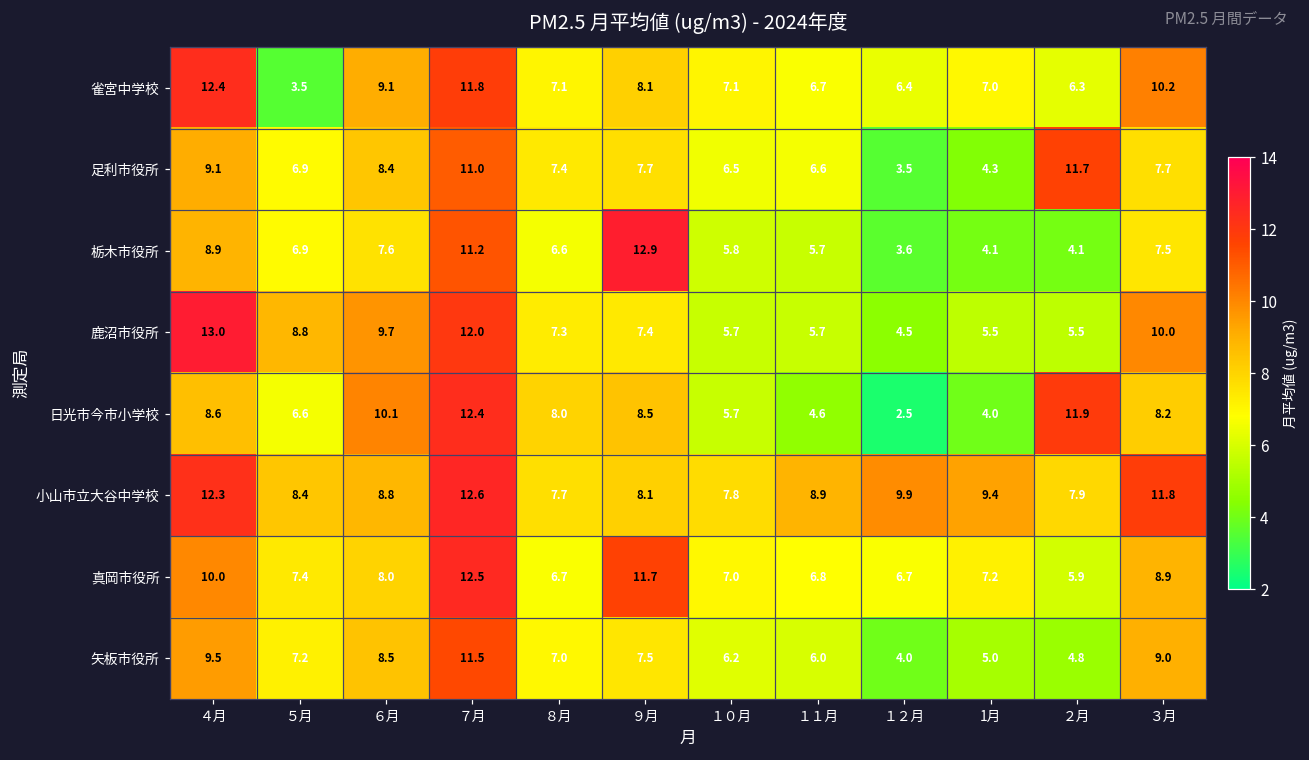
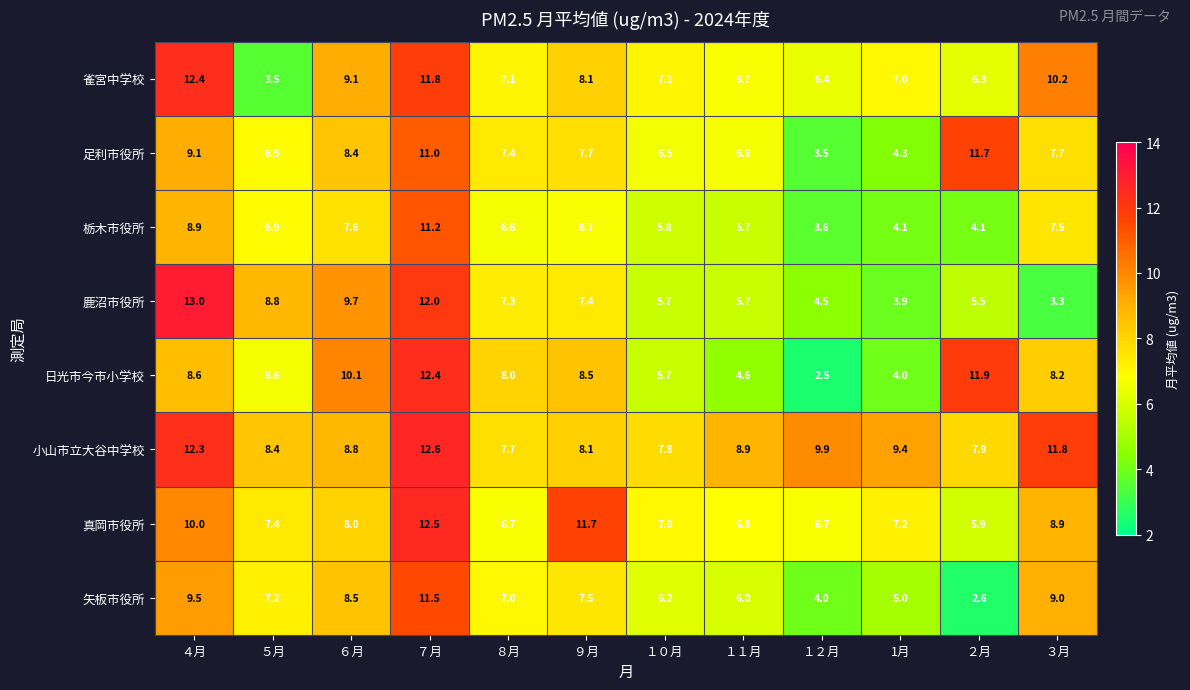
  {
    "雀宮中学校": {
      "４月": 12.4,
      "５月": 3.5,
      "６月": 9.1,
      "７月": 11.8,
      "８月": 7.1,
      "９月": 8.1,
      "１０月": 7.1,
      "１１月": 6.7,
      "１２月": 6.4,
      "1月": 7.0,
      "２月": 6.3,
      "３月": 10.2
    },
    "足利市役所": {
      "４月": 9.1,
      "５月": 6.9,
      "６月": 8.4,
      "７月": 11.0,
      "８月": 7.4,
      "９月": 7.7,
      "１０月": 6.5,
      "１１月": 6.6,
      "１２月": 3.5,
      "1月": 4.3,
      "２月": 11.7,
      "３月": 7.7
    },
    "栃木市役所": {
      "４月": 8.9,
      "５月": 6.9,
      "６月": 7.6,
      "７月": 11.2,
      "８月": 6.6,
-     "９月": 12.9,
+     "９月": 6.7,
      "１０月": 5.8,
      "１１月": 5.7,
      "１２月": 3.6,
      "1月": 4.1,
      "２月": 4.1,
      "３月": 7.5
    },
    "鹿沼市役所": {
      "４月": 13.0,
      "５月": 8.8,
      "６月": 9.7,
      "７月": 12.0,
      "８月": 7.3,
      "９月": 7.4,
      "１０月": 5.7,
      "１１月": 5.7,
      "１２月": 4.5,
-     "1月": 5.5,
+     "1月": 3.9,
      "２月": 5.5,
-     "３月": 10.0
+     "３月": 3.3
    },
    "日光市今市小学校": {
      "４月": 8.6,
      "５月": 6.6,
      "６月": 10.1,
      "７月": 12.4,
      "８月": 8.0,
      "９月": 8.5,
      "１０月": 5.7,
      "１１月": 4.6,
      "１２月": 2.5,
      "1月": 4.0,
      "２月": 11.9,
      "３月": 8.2
    },
    "小山市立大谷中学校": {
      "４月": 12.3,
      "５月": 8.4,
      "６月": 8.8,
      "７月": 12.6,
      "８月": 7.7,
      "９月": 8.1,
      "１０月": 7.8,
      "１１月": 8.9,
      "１２月": 9.9,
      "1月": 9.4,
      "２月": 7.9,
      "３月": 11.8
    },
    "真岡市役所": {
      "４月": 10.0,
      "５月": 7.4,
      "６月": 8.0,
      "７月": 12.5,
      "８月": 6.7,
      "９月": 11.7,
      "１０月": 7.0,
      "１１月": 6.8,
      "１２月": 6.7,
      "1月": 7.2,
      "２月": 5.9,
      "３月": 8.9
    },
    "矢板市役所": {
      "４月": 9.5,
      "５月": 7.2,
      "６月": 8.5,
      "７月": 11.5,
      "８月": 7.0,
      "９月": 7.5,
      "１０月": 6.2,
      "１１月": 6.0,
      "１２月": 4.0,
      "1月": 5.0,
-     "２月": 4.8,
+     "２月": 2.6,
      "３月": 9.0
    }
  }
